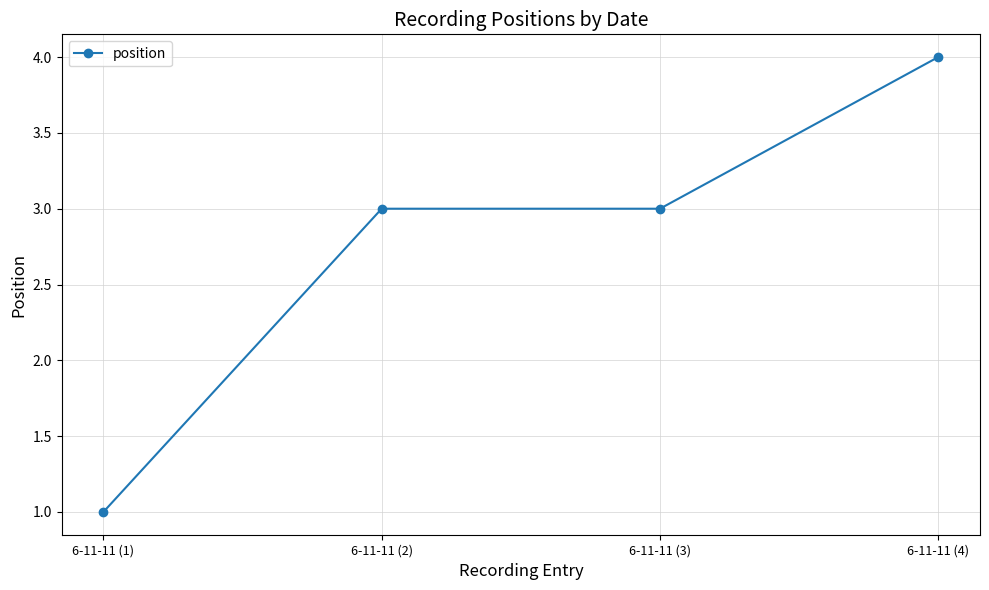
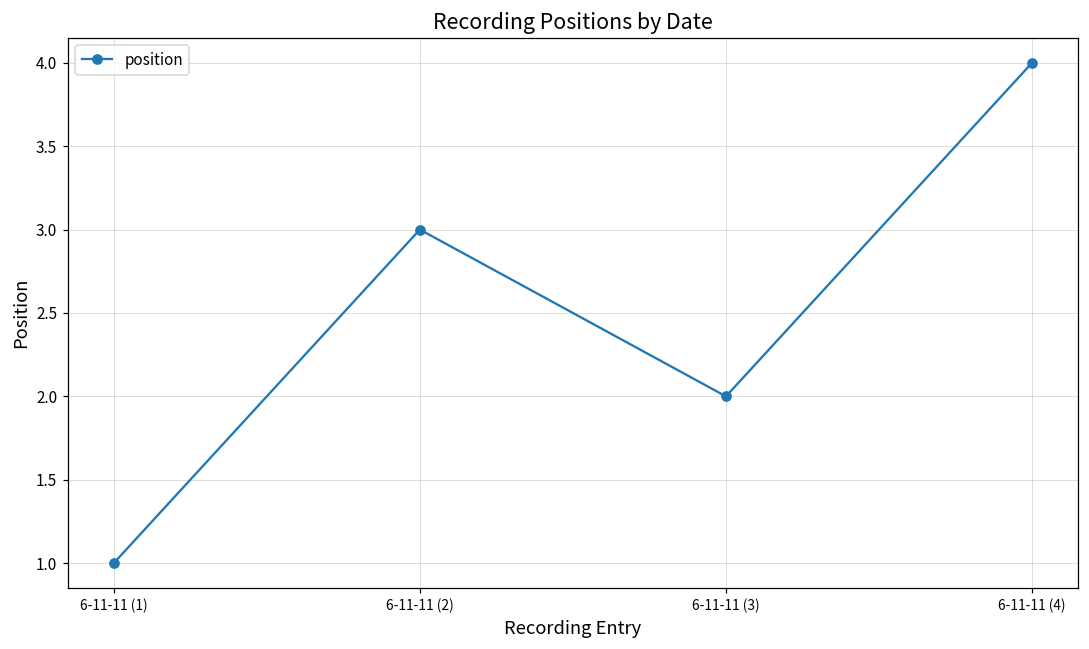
  {
    "6-11-11 (1)": 1,
    "6-11-11 (2)": 3,
-   "6-11-11 (3)": 3,
+   "6-11-11 (3)": 2,
    "6-11-11 (4)": 4
  }
